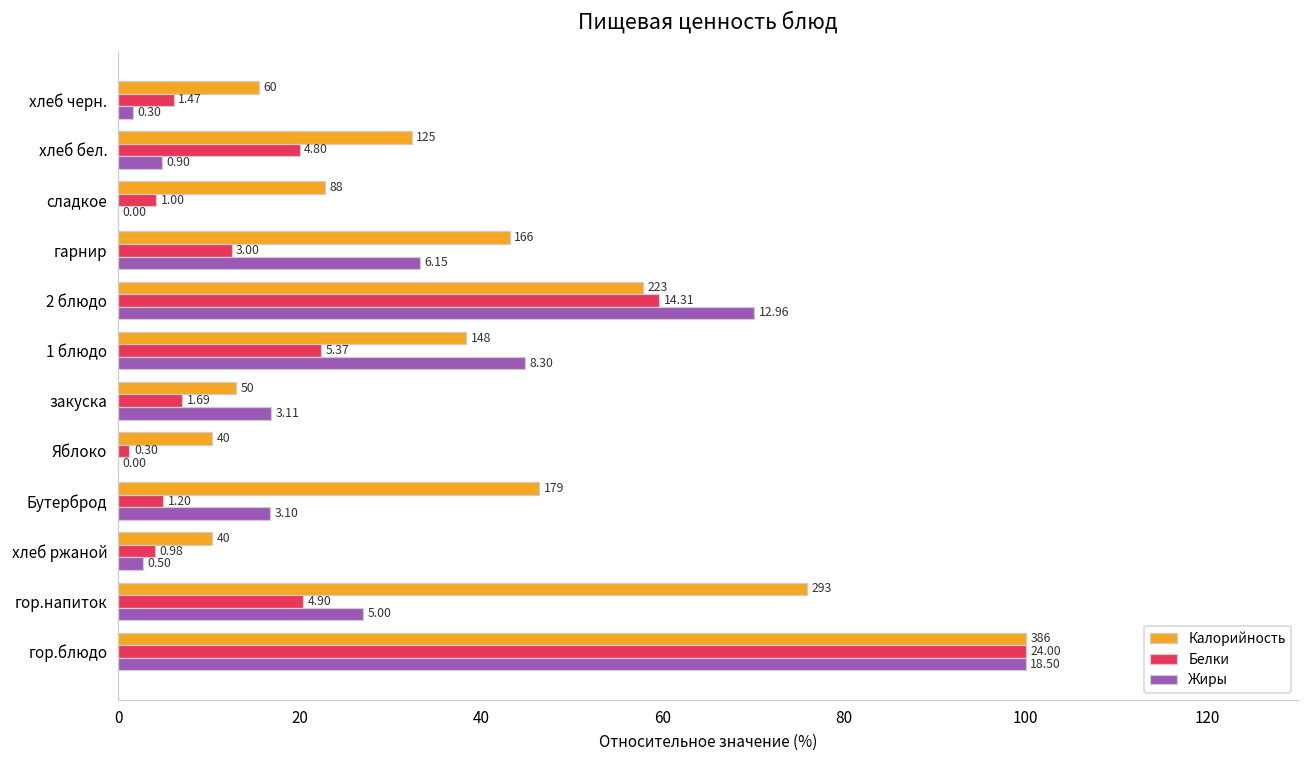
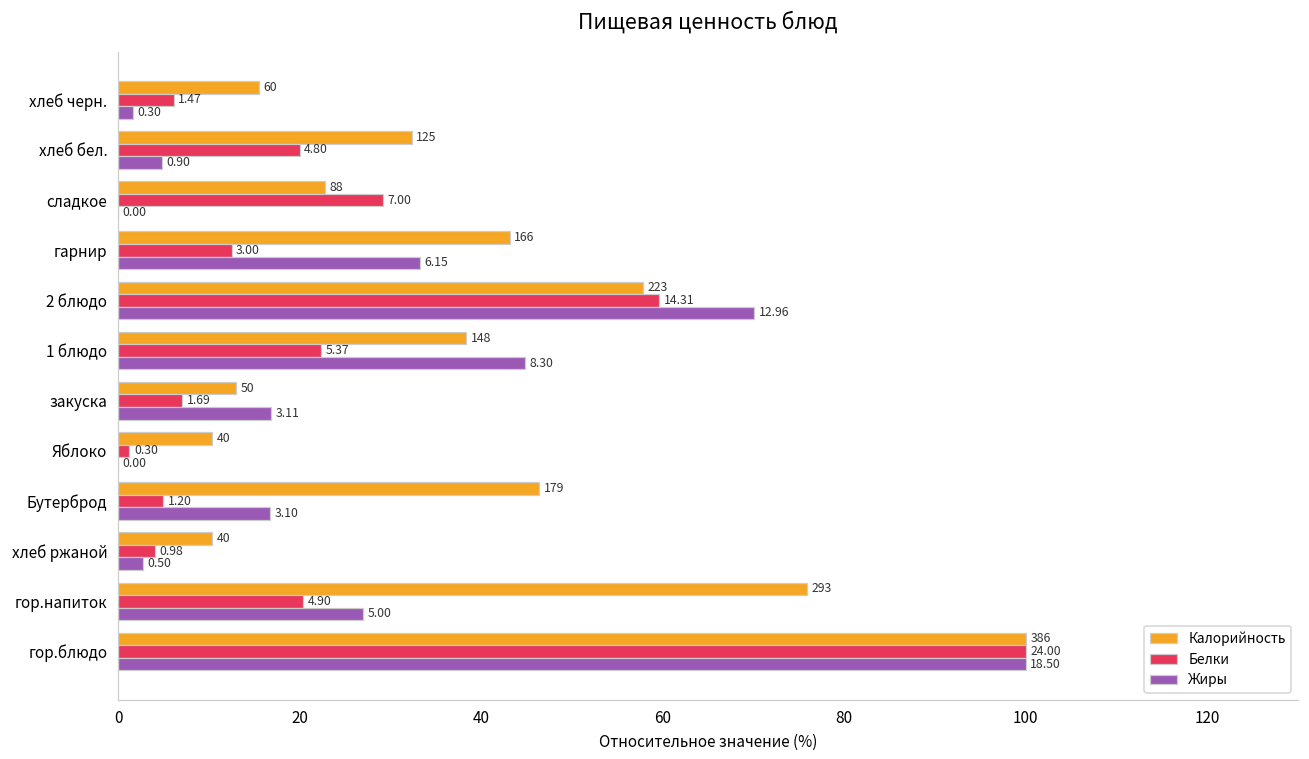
  {
    "Белки": {
-     "сладкое": 1.00
+     "сладкое": 7.00
    },
    "Жиры": {
      "сладкое": 0.00,
      "Яблоко": 0.00
    }
  }
